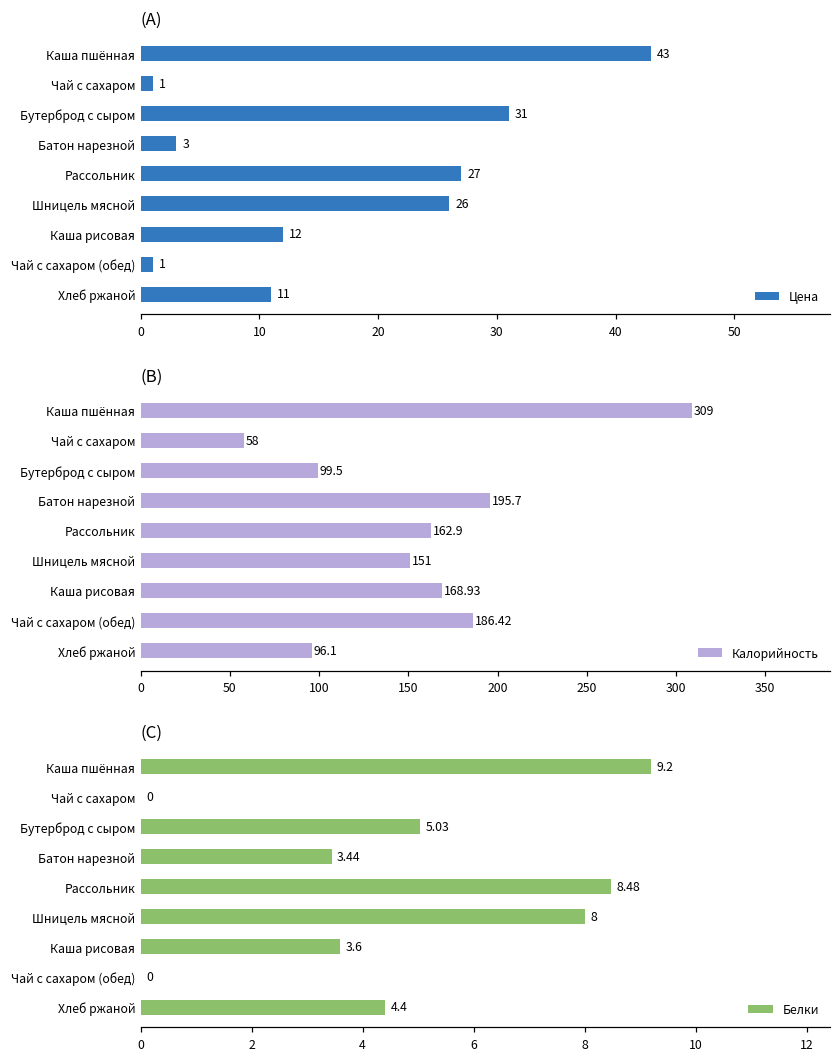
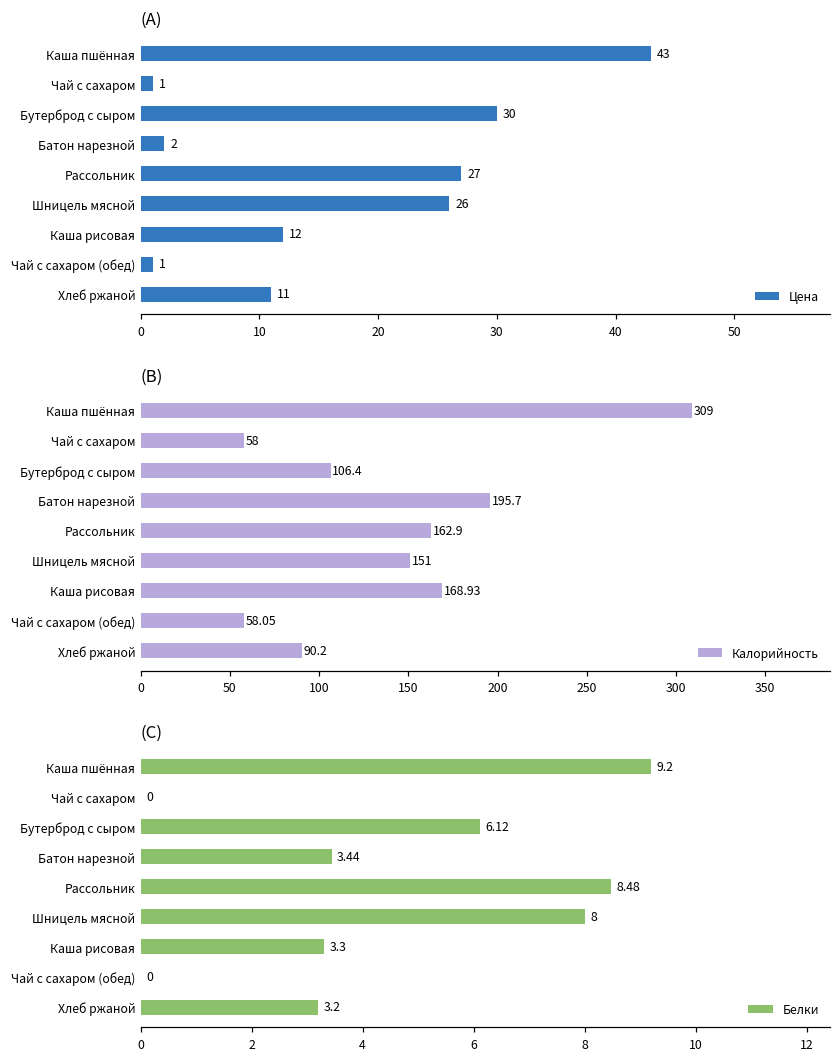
  {
    "(A)": {
      "Каша пшённая": 43,
      "Чай с сахаром": 1,
-     "Бутерброд с сыром": 31,
-     "Батон нарезной": 3,
+     "Бутерброд с сыром": 30,
+     "Батон нарезной": 2,
      "Рассольник": 27,
      "Шницель мясной": 26,
      "Каша рисовая": 12,
      "Чай с сахаром (обед)": 1,
      "Хлеб ржаной": 11
    },
    "(B)": {
      "Каша пшённая": 309,
      "Чай с сахаром": 58,
-     "Бутерброд с сыром": 99.5,
+     "Бутерброд с сыром": 106.4,
      "Батон нарезной": 195.7,
      "Рассольник": 162.9,
      "Шницель мясной": 151,
      "Каша рисовая": 168.93,
-     "Чай с сахаром (обед)": 186.42,
-     "Хлеб ржаной": 96.1
+     "Чай с сахаром (обед)": 58.05,
+     "Хлеб ржаной": 90.2
    },
    "(C)": {
      "Каша пшённая": 9.2,
      "Чай с сахаром": 0,
-     "Бутерброд с сыром": 5.03,
+     "Бутерброд с сыром": 6.12,
      "Батон нарезной": 3.44,
      "Рассольник": 8.48,
      "Шницель мясной": 8,
-     "Каша рисовая": 3.6,
+     "Каша рисовая": 3.3,
      "Чай с сахаром (обед)": 0,
-     "Хлеб ржаной": 4.4
+     "Хлеб ржаной": 3.2
    }
  }
